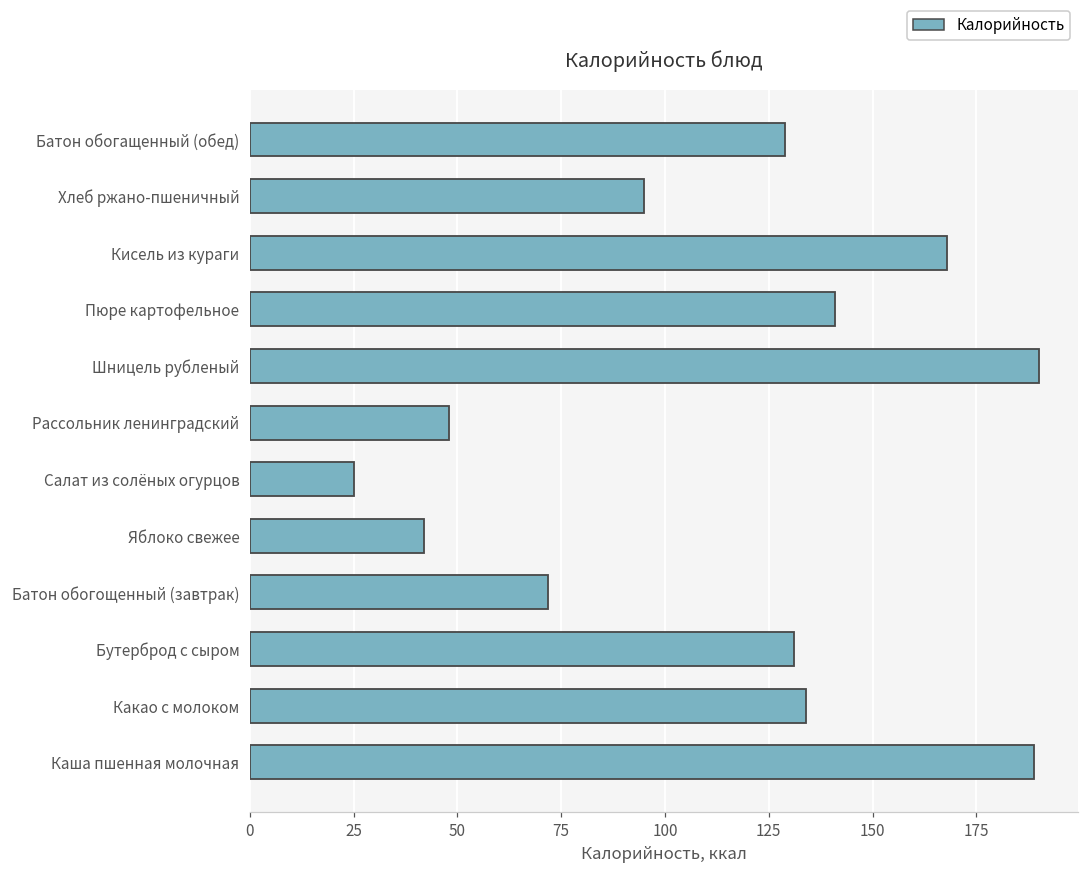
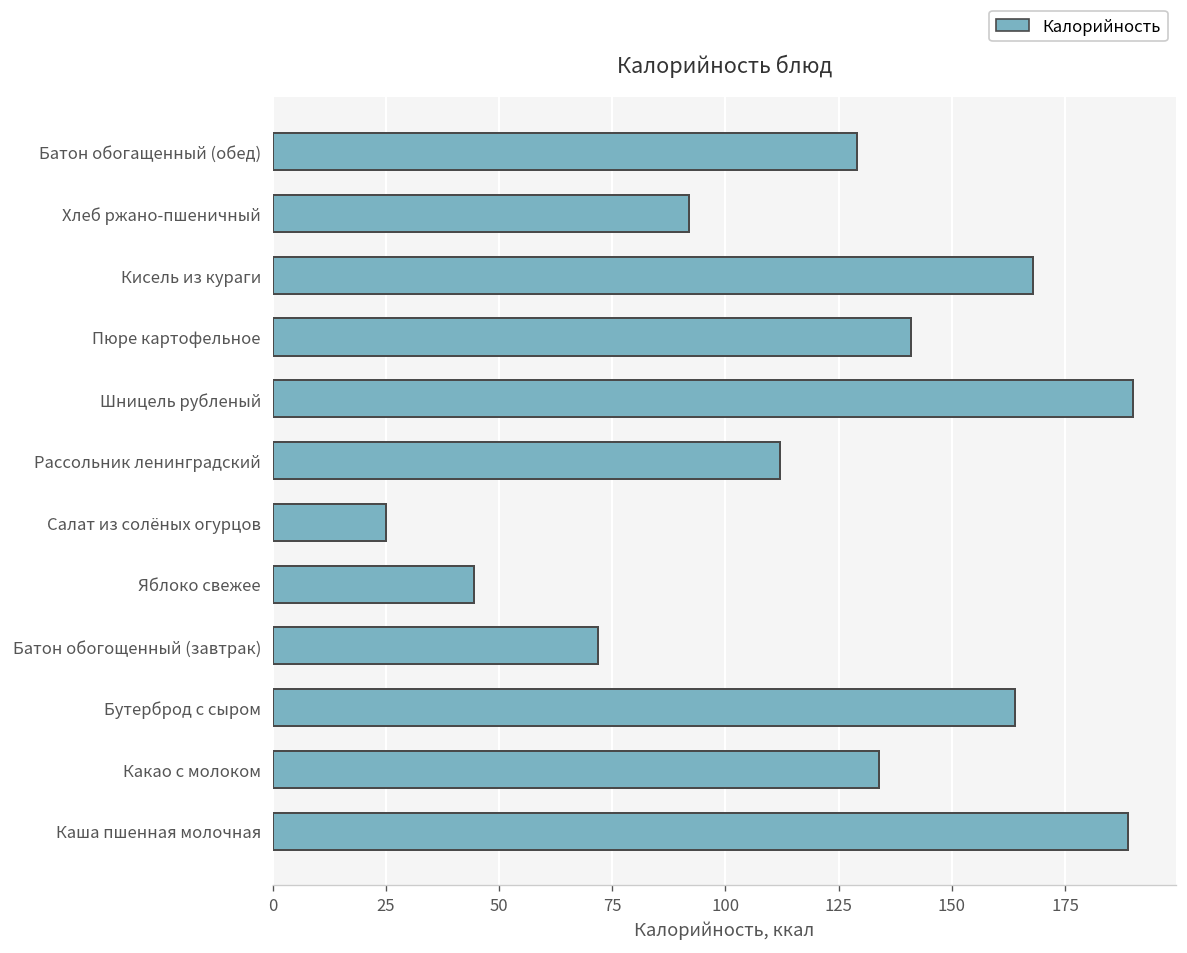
  {
    "Батон обогащенный (обед)": 129,
-   "Хлеб ржано-пшеничный": 95,
+   "Хлеб ржано-пшеничный": 92,
    "Кисель из кураги": 168,
    "Пюре картофельное": 141,
    "Шницель рубленый": 190,
-   "Рассольник ленинградский": 48,
+   "Рассольник ленинградский": 112,
    "Салат из солёных огурцов": 25,
-   "Яблоко свежее": 42,
+   "Яблоко свежее": 44,
    "Батон обогощенный (завтрак)": 72,
-   "Бутерброд с сыром": 131,
+   "Бутерброд с сыром": 164,
    "Какао с молоком": 134,
    "Каша пшенная молочная": 189
  }
